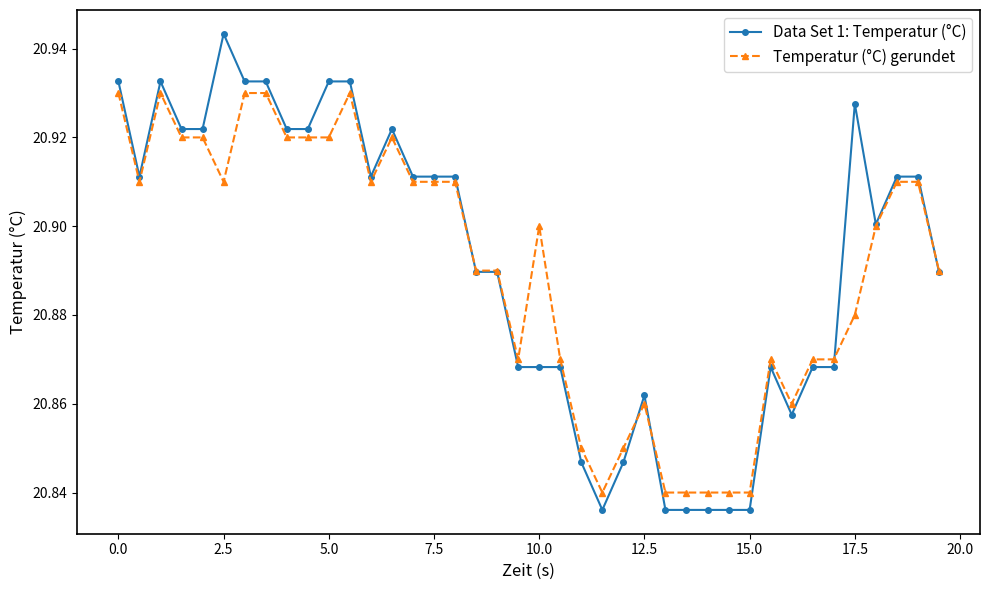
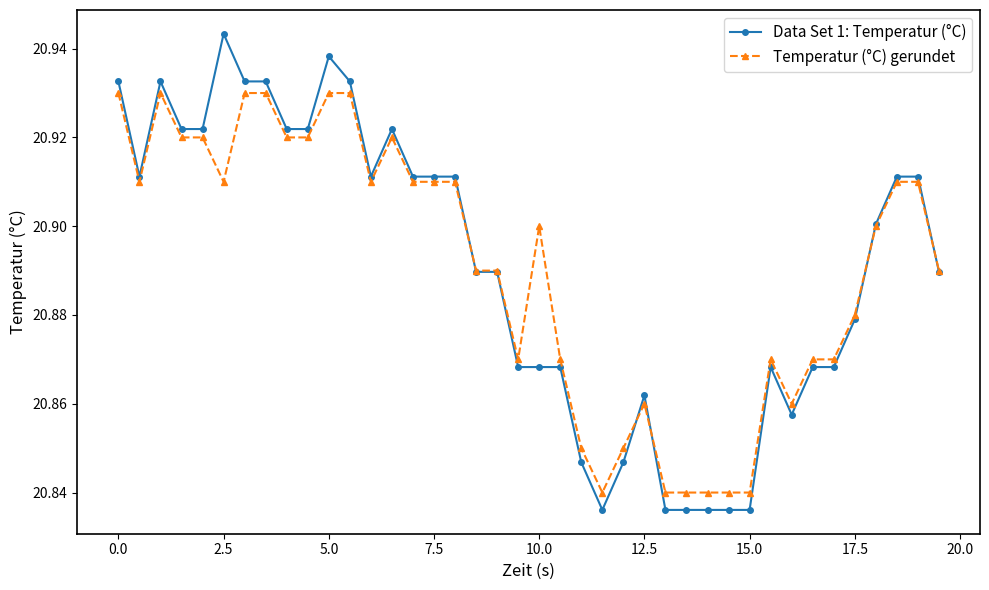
  {
    "Data Set 1: Temperatur (°C)": {
      "0.0": 20.933,
      "2.5": 20.943,
-     "5.0": 20.933,
+     "5.0": 20.938,
      "7.5": 20.911,
      "10.0": 20.868,
      "12.5": 20.862,
      "15.0": 20.836,
-     "17.5": 20.928
+     "17.5": 20.879
    },
    "Temperatur (°C) gerundet": {
      "0.0": 20.93,
      "2.5": 20.91,
-     "5.0": 20.92,
+     "5.0": 20.93,
      "7.5": 20.91,
      "10.0": 20.90,
      "12.5": 20.86,
      "15.0": 20.84,
      "17.5": 20.88
    }
  }
